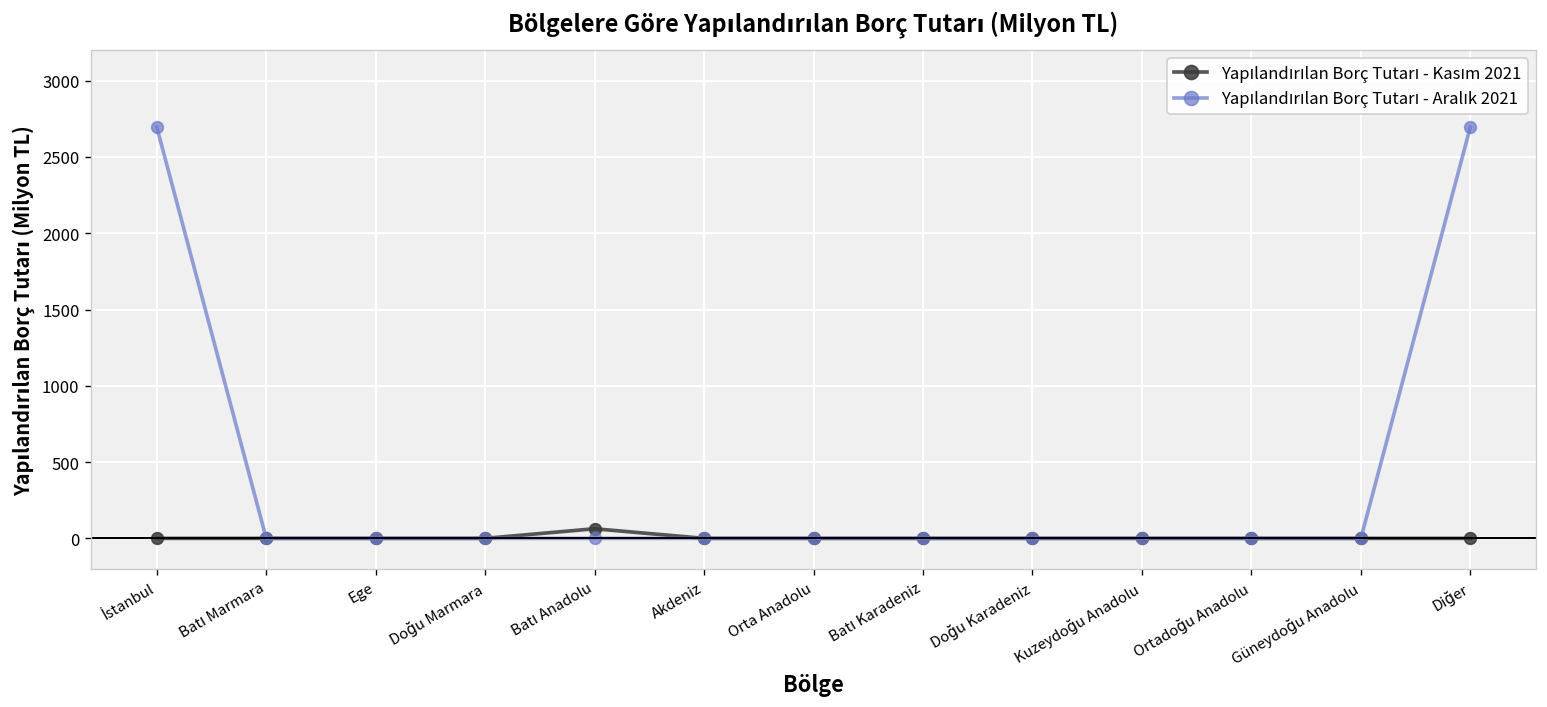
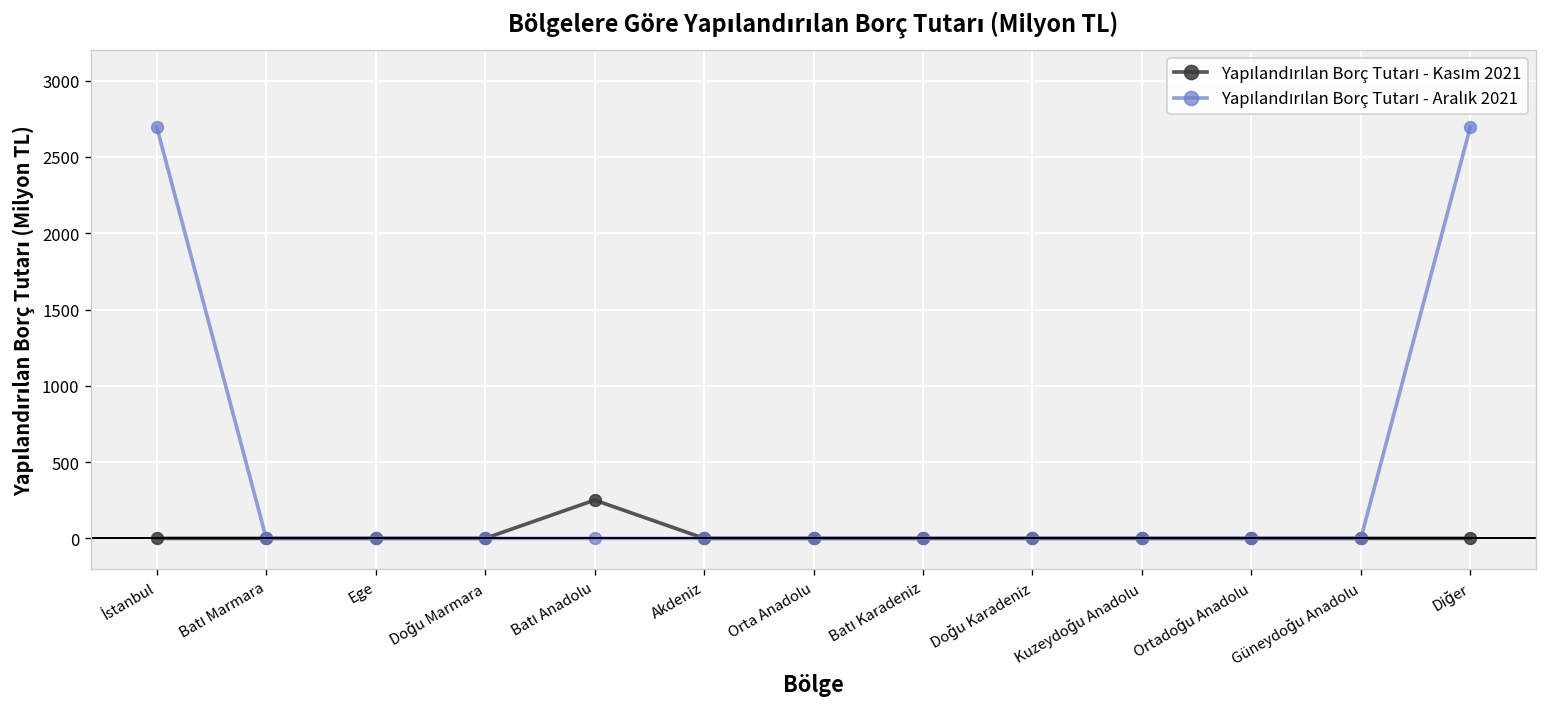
  {
    "Yapılandırılan Borç Tutarı - Kasım 2021": {
      "İstanbul": 0,
-     "Batı Anadolu": 60,
+     "Batı Anadolu": 250,
      "Diğer": 0
    },
    "Yapılandırılan Borç Tutarı - Aralık 2021": {
      "İstanbul": 2700,
      "Batı Anadolu": 0,
      "Diğer": 2700
    }
  }
